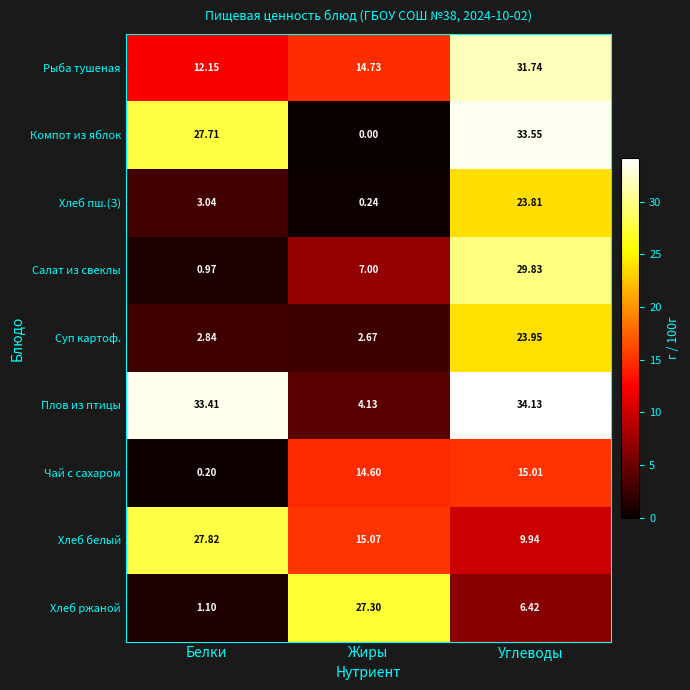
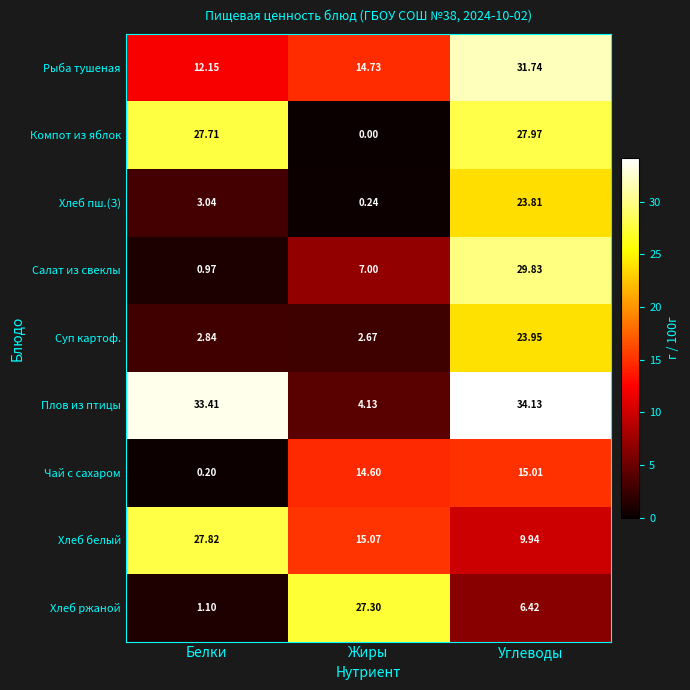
  {
    "Рыба тушеная": {
      "Белки": 12.15,
      "Жиры": 14.73,
      "Углеводы": 31.74
    },
    "Компот из яблок": {
      "Белки": 27.71,
      "Жиры": 0.00,
-     "Углеводы": 33.55
+     "Углеводы": 27.97
    },
    "Хлеб пш.(З)": {
      "Белки": 3.04,
      "Жиры": 0.24,
      "Углеводы": 23.81
    },
    "Салат из свеклы": {
      "Белки": 0.97,
      "Жиры": 7.00,
      "Углеводы": 29.83
    },
    "Суп картоф.": {
      "Белки": 2.84,
      "Жиры": 2.67,
      "Углеводы": 23.95
    },
    "Плов из птицы": {
      "Белки": 33.41,
      "Жиры": 4.13,
      "Углеводы": 34.13
    },
    "Чай с сахаром": {
      "Белки": 0.20,
      "Жиры": 14.60,
      "Углеводы": 15.01
    },
    "Хлеб белый": {
      "Белки": 27.82,
      "Жиры": 15.07,
      "Углеводы": 9.94
    },
    "Хлеб ржаной": {
      "Белки": 1.10,
      "Жиры": 27.30,
      "Углеводы": 6.42
    }
  }
